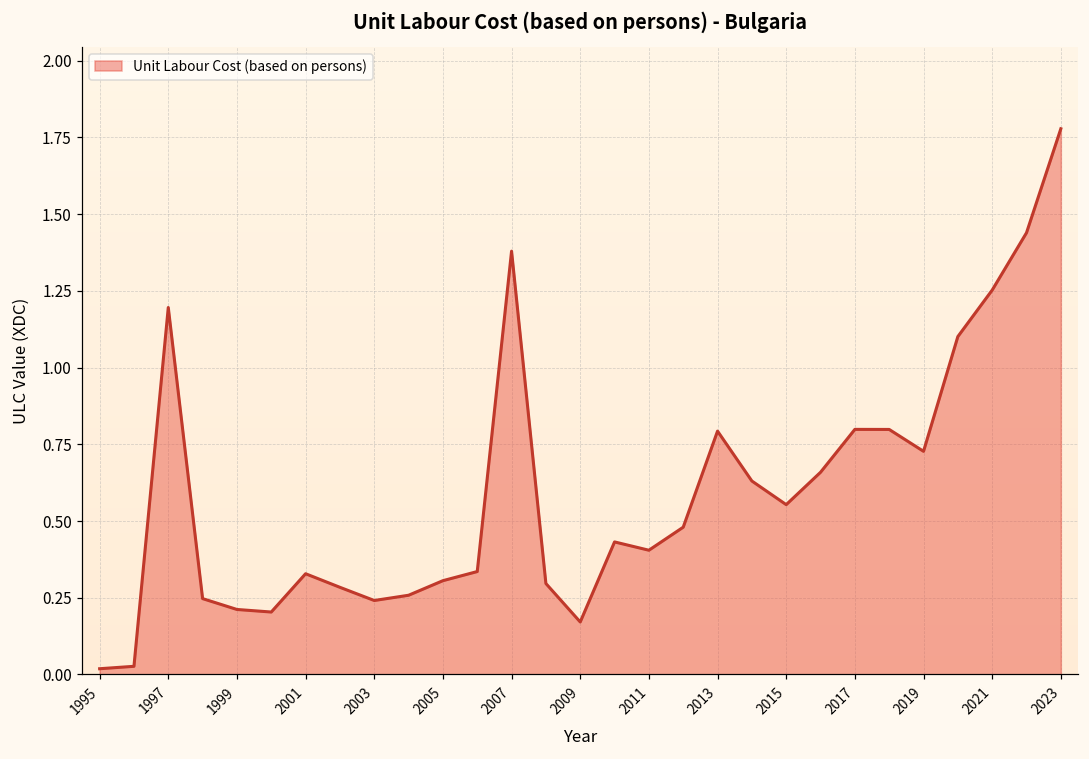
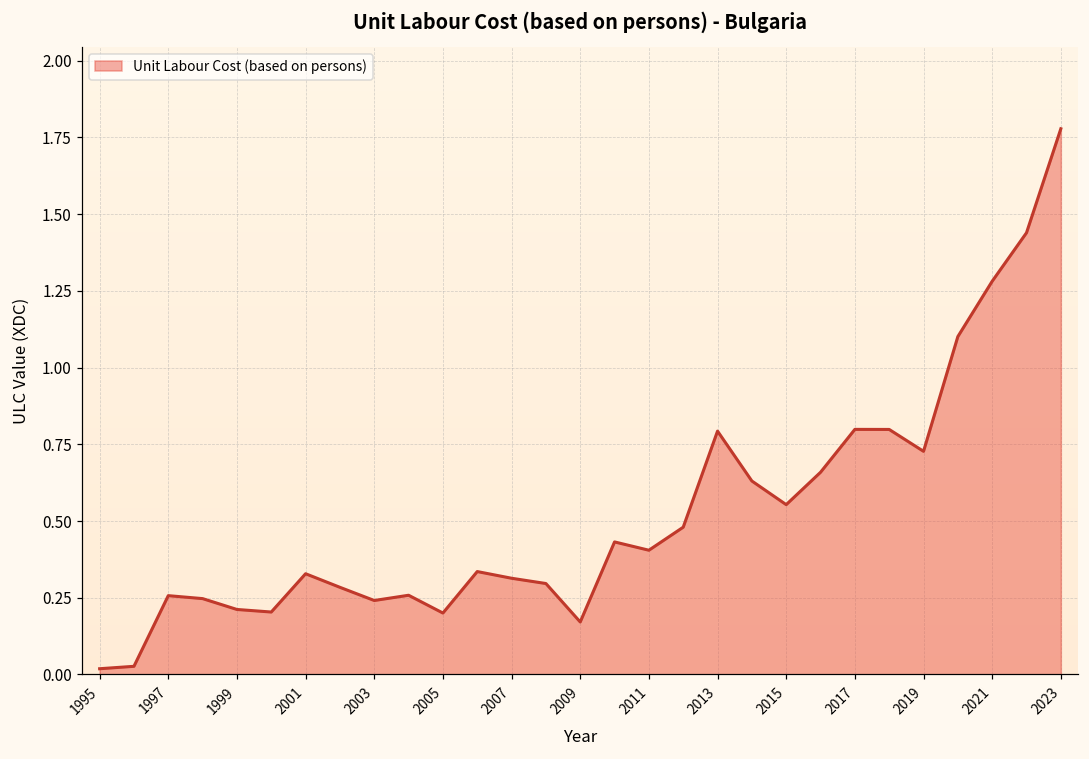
  {
    "1995": 0.02,
-   "1997": 1.20,
+   "1997": 0.26,
    "1999": 0.21,
    "2001": 0.33,
    "2003": 0.24,
-   "2005": 0.31,
-   "2007": 1.38,
+   "2005": 0.20,
+   "2007": 0.31,
    "2009": 0.17,
    "2011": 0.40,
    "2013": 0.79,
    "2015": 0.55,
    "2017": 0.80,
    "2019": 0.73,
-   "2021": 1.25,
+   "2021": 1.28,
    "2023": 1.78
  }
